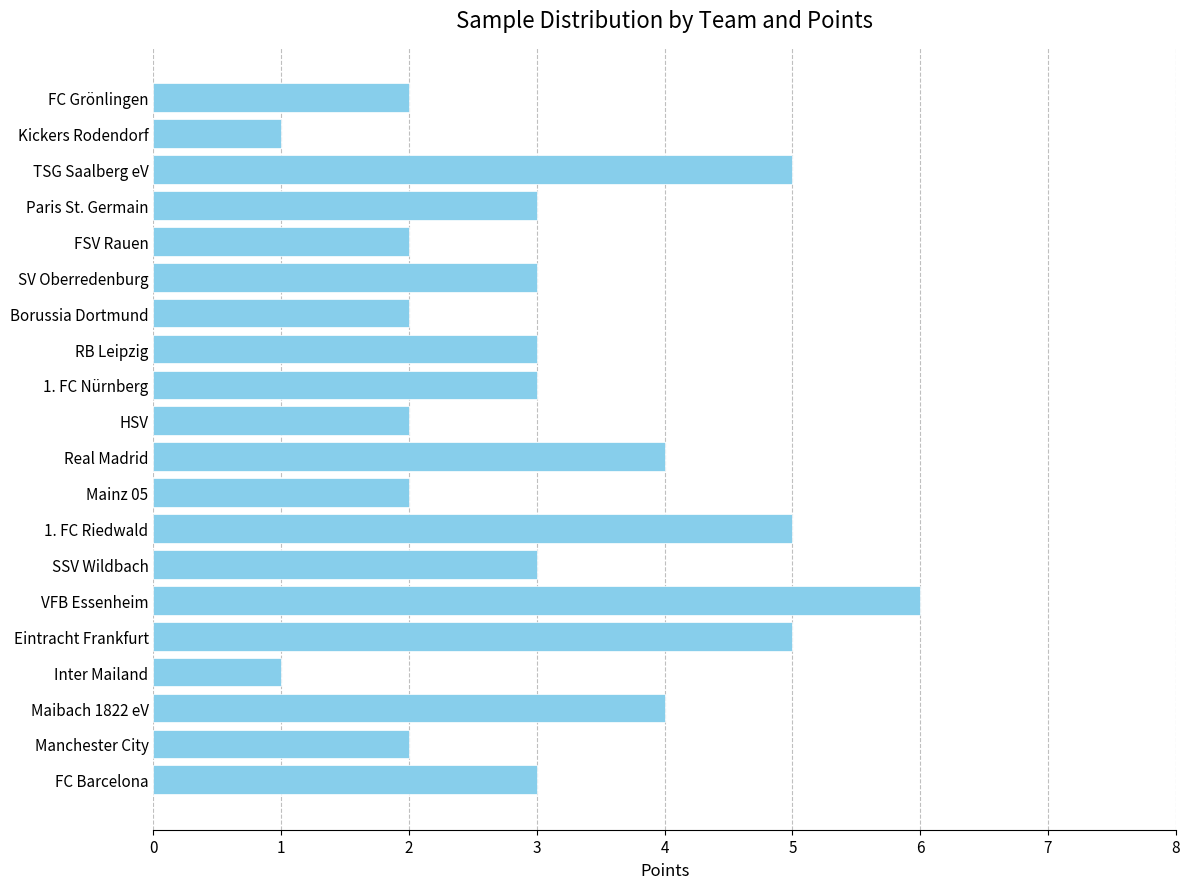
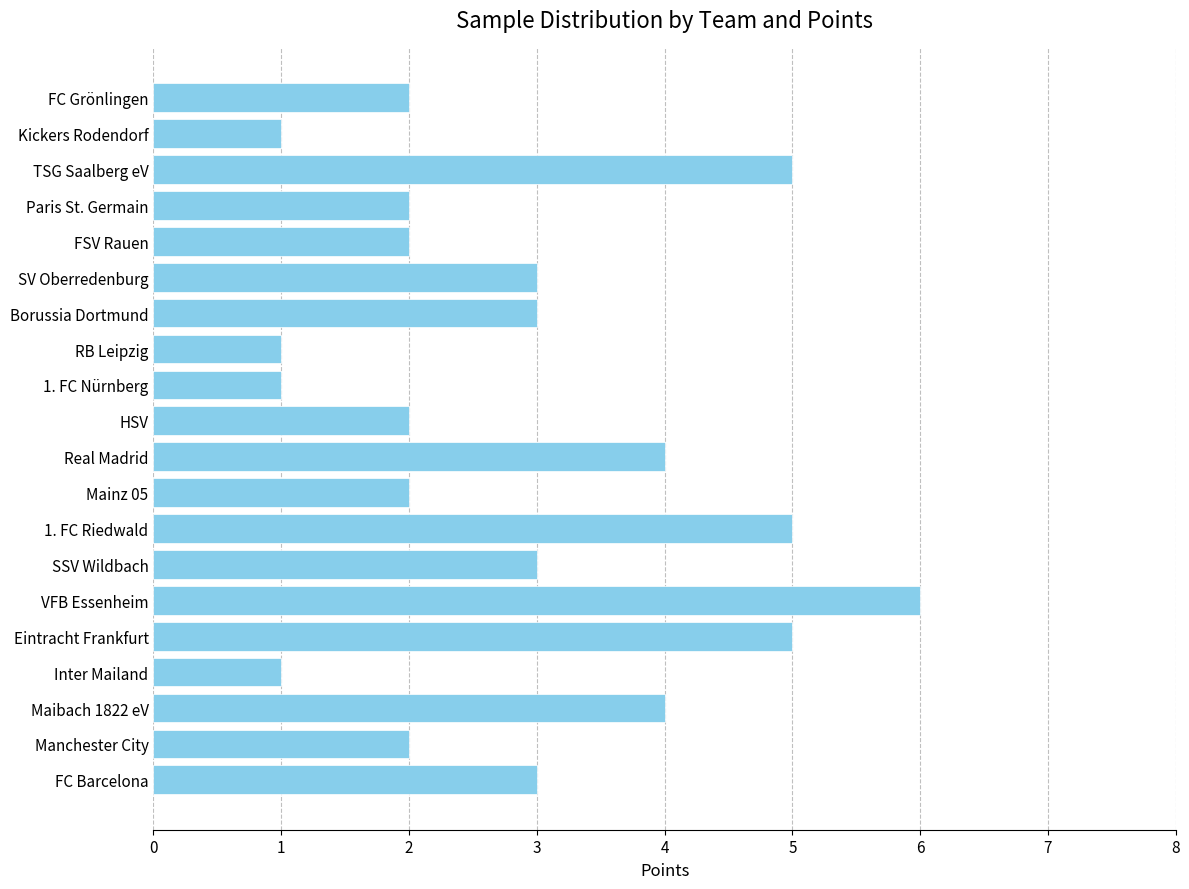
  {
    "FC Grönlingen": 2,
    "Kickers Rodendorf": 1,
    "TSG Saalberg eV": 5,
-   "Paris St. Germain": 3,
+   "Paris St. Germain": 2,
    "FSV Rauen": 2,
    "SV Oberredenburg": 3,
-   "Borussia Dortmund": 2,
-   "RB Leipzig": 3,
-   "1. FC Nürnberg": 3,
+   "Borussia Dortmund": 3,
+   "RB Leipzig": 1,
+   "1. FC Nürnberg": 1,
    "HSV": 2,
    "Real Madrid": 4,
    "Mainz 05": 2,
    "1. FC Riedwald": 5,
    "SSV Wildbach": 3,
    "VFB Essenheim": 6,
    "Eintracht Frankfurt": 5,
    "Inter Mailand": 1,
    "Maibach 1822 eV": 4,
    "Manchester City": 2,
    "FC Barcelona": 3
  }
